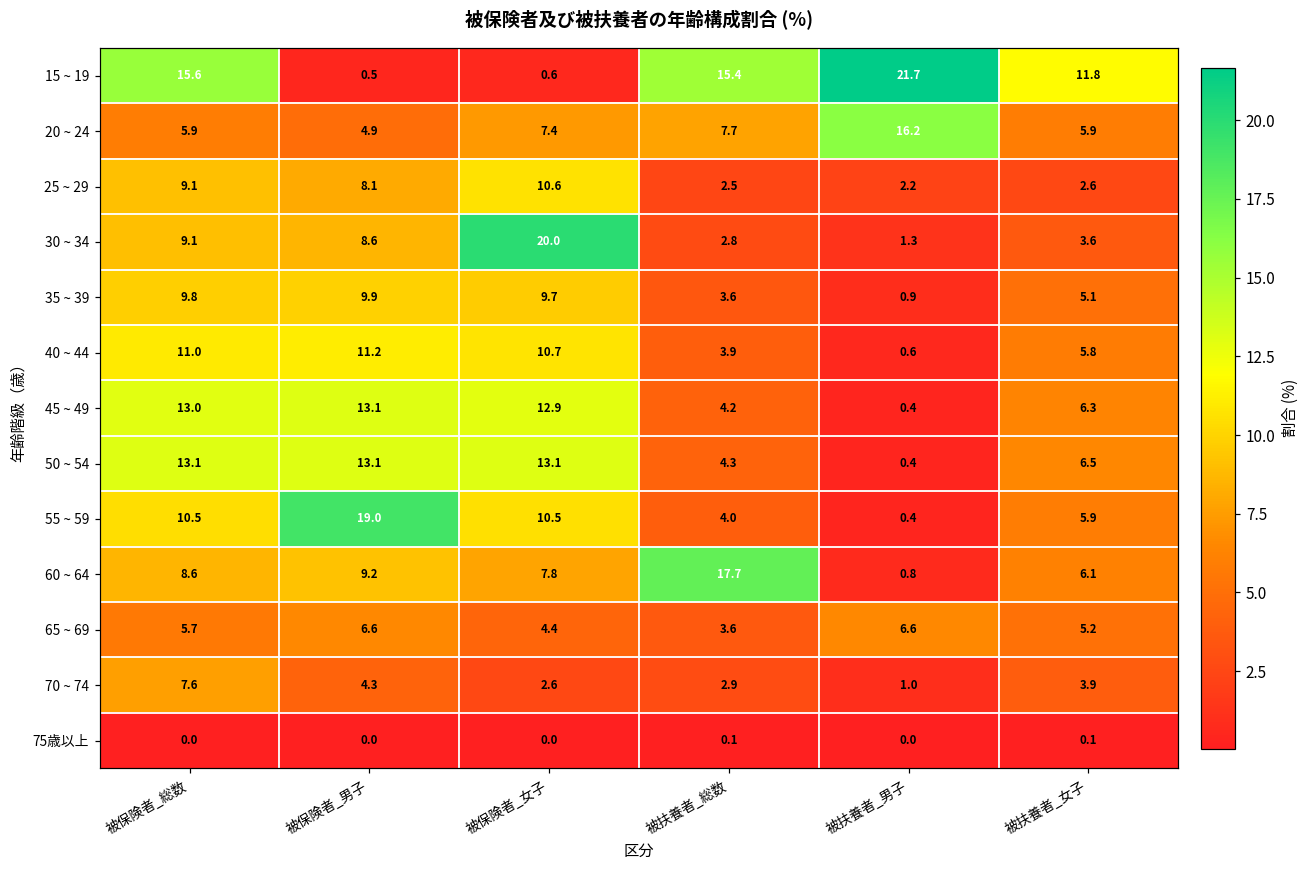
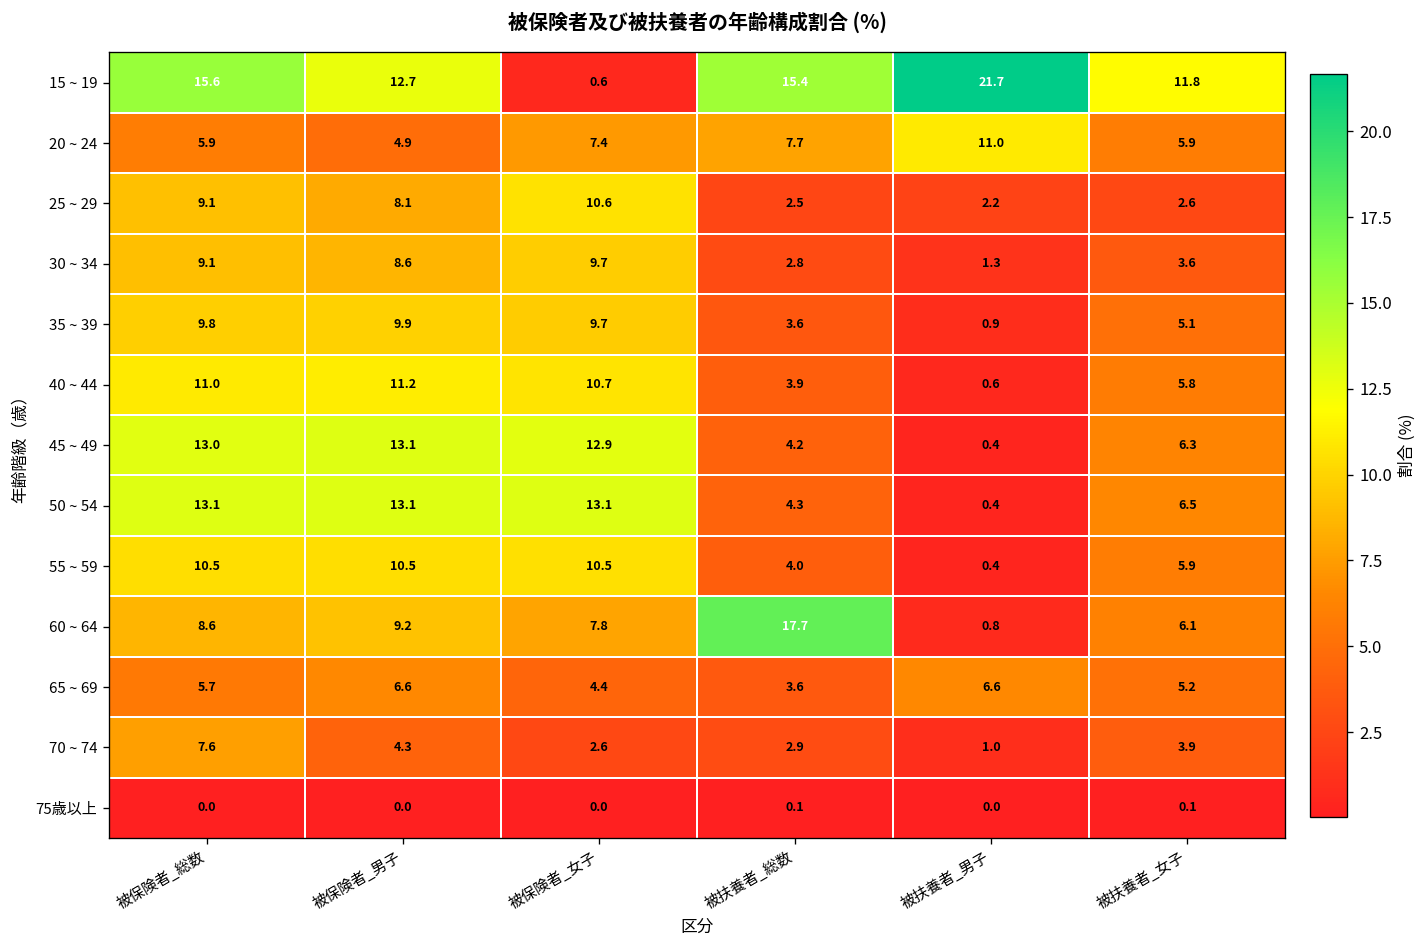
  {
    "15 ~ 19": {
      "被保険者_総数": 15.6,
-     "被保険者_男子": 0.5,
+     "被保険者_男子": 12.7,
      "被保険者_女子": 0.6,
      "被扶養者_総数": 15.4,
      "被扶養者_男子": 21.7,
      "被扶養者_女子": 11.8
    },
    "20 ~ 24": {
      "被保険者_総数": 5.9,
      "被保険者_男子": 4.9,
      "被保険者_女子": 7.4,
      "被扶養者_総数": 7.7,
-     "被扶養者_男子": 16.2,
+     "被扶養者_男子": 11.0,
      "被扶養者_女子": 5.9
    },
    "25 ~ 29": {
      "被保険者_総数": 9.1,
      "被保険者_男子": 8.1,
      "被保険者_女子": 10.6,
      "被扶養者_総数": 2.5,
      "被扶養者_男子": 2.2,
      "被扶養者_女子": 2.6
    },
    "30 ~ 34": {
      "被保険者_総数": 9.1,
      "被保険者_男子": 8.6,
-     "被保険者_女子": 20.0,
+     "被保険者_女子": 9.7,
      "被扶養者_総数": 2.8,
      "被扶養者_男子": 1.3,
      "被扶養者_女子": 3.6
    },
    "35 ~ 39": {
      "被保険者_総数": 9.8,
      "被保険者_男子": 9.9,
      "被保険者_女子": 9.7,
      "被扶養者_総数": 3.6,
      "被扶養者_男子": 0.9,
      "被扶養者_女子": 5.1
    },
    "40 ~ 44": {
      "被保険者_総数": 11.0,
      "被保険者_男子": 11.2,
      "被保険者_女子": 10.7,
      "被扶養者_総数": 3.9,
      "被扶養者_男子": 0.6,
      "被扶養者_女子": 5.8
    },
    "45 ~ 49": {
      "被保険者_総数": 13.0,
      "被保険者_男子": 13.1,
      "被保険者_女子": 12.9,
      "被扶養者_総数": 4.2,
      "被扶養者_男子": 0.4,
      "被扶養者_女子": 6.3
    },
    "50 ~ 54": {
      "被保険者_総数": 13.1,
      "被保険者_男子": 13.1,
      "被保険者_女子": 13.1,
      "被扶養者_総数": 4.3,
      "被扶養者_男子": 0.4,
      "被扶養者_女子": 6.5
    },
    "55 ~ 59": {
      "被保険者_総数": 10.5,
-     "被保険者_男子": 19.0,
+     "被保険者_男子": 10.5,
      "被保険者_女子": 10.5,
      "被扶養者_総数": 4.0,
      "被扶養者_男子": 0.4,
      "被扶養者_女子": 5.9
    },
    "60 ~ 64": {
      "被保険者_総数": 8.6,
      "被保険者_男子": 9.2,
      "被保険者_女子": 7.8,
      "被扶養者_総数": 17.7,
      "被扶養者_男子": 0.8,
      "被扶養者_女子": 6.1
    },
    "65 ~ 69": {
      "被保険者_総数": 5.7,
      "被保険者_男子": 6.6,
      "被保険者_女子": 4.4,
      "被扶養者_総数": 3.6,
      "被扶養者_男子": 6.6,
      "被扶養者_女子": 5.2
    },
    "70 ~ 74": {
      "被保険者_総数": 7.6,
      "被保険者_男子": 4.3,
      "被保険者_女子": 2.6,
      "被扶養者_総数": 2.9,
      "被扶養者_男子": 1.0,
      "被扶養者_女子": 3.9
    },
    "75歳以上": {
      "被保険者_総数": 0.0,
      "被保険者_男子": 0.0,
      "被保険者_女子": 0.0,
      "被扶養者_総数": 0.1,
      "被扶養者_男子": 0.0,
      "被扶養者_女子": 0.1
    }
  }
